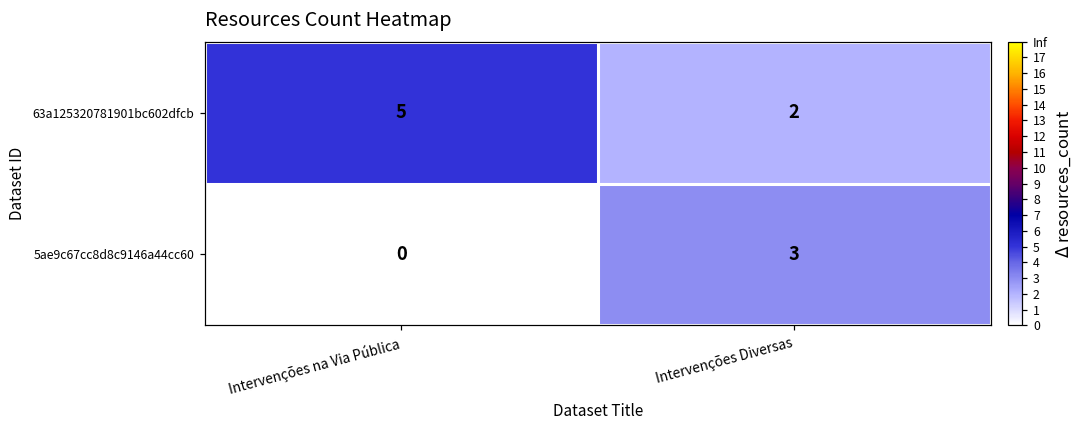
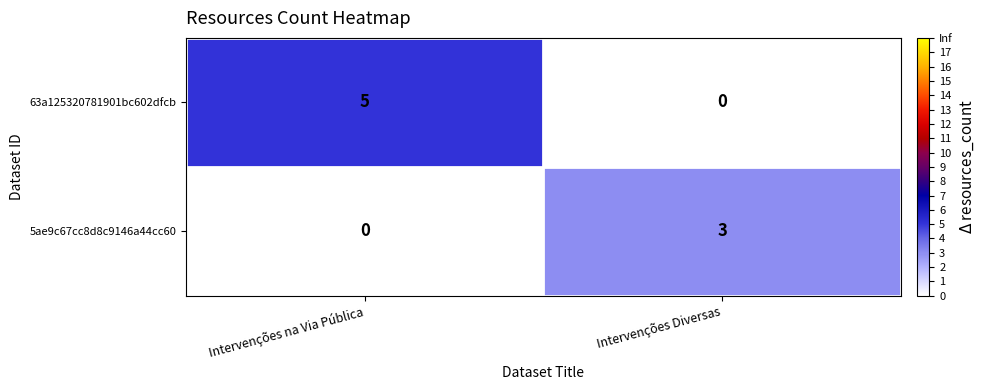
  {
    "63a125320781901bc602dfcb": {
      "Intervenções na Via Pública": 5,
-     "Intervenções Diversas": 2
+     "Intervenções Diversas": 0
    },
    "5ae9c67cc8d8c9146a44cc60": {
      "Intervenções na Via Pública": 0,
      "Intervenções Diversas": 3
    }
  }
